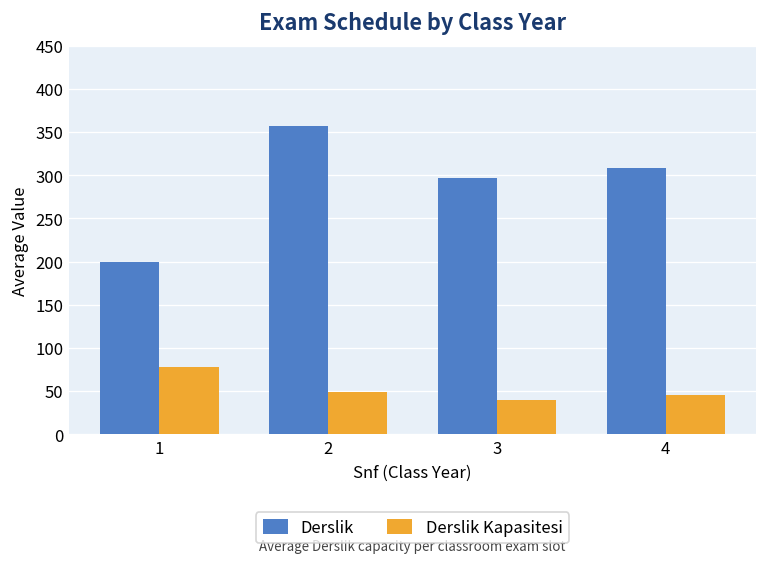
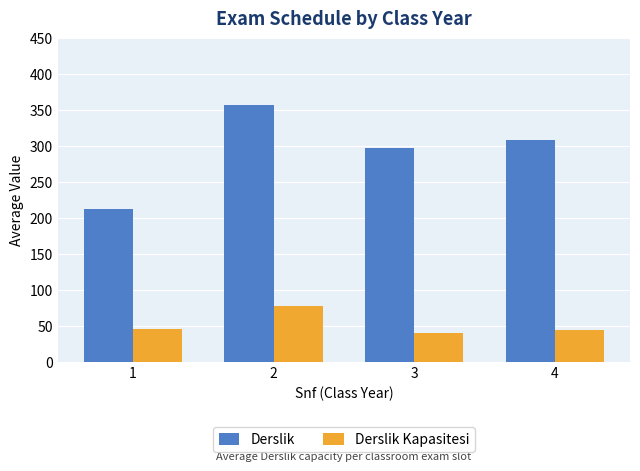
  {
    "Derslik": {
-     "1": 200,
+     "1": 210,
      "2": 360,
      "3": 300,
      "4": 310
    },
    "Derslik Kapasitesi": {
-     "1": 80,
-     "2": 50,
+     "1": 50,
+     "2": 80,
      "3": 40,
      "4": 50
    }
  }
